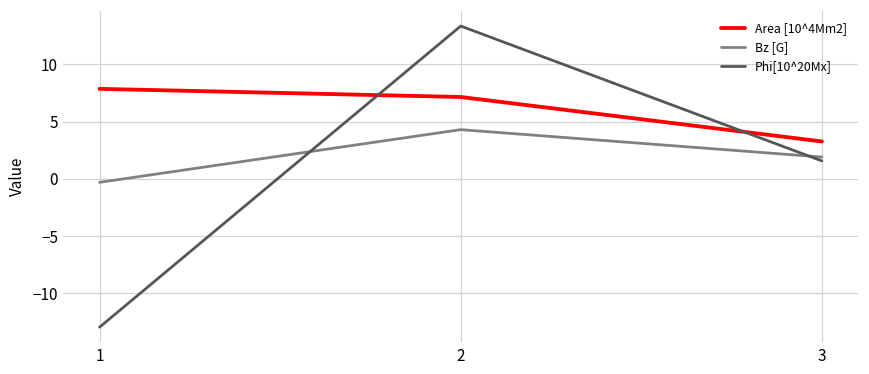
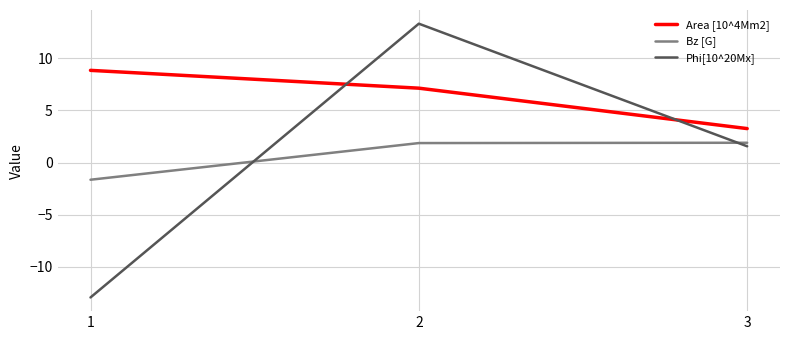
  {
    "Area [10^4Mm2]": {
-     "1": 7.9,
+     "1": 8.9,
      "2": 7.1,
      "3": 3.3
    },
    "Bz [G]": {
-     "1": -0.3,
-     "2": 4.3,
+     "1": -1.7,
+     "2": 1.9,
      "3": 1.9
    },
    "Phi[10^20Mx]": {
      "1": -13.0,
      "2": 13.3,
      "3": 1.6
    }
  }
